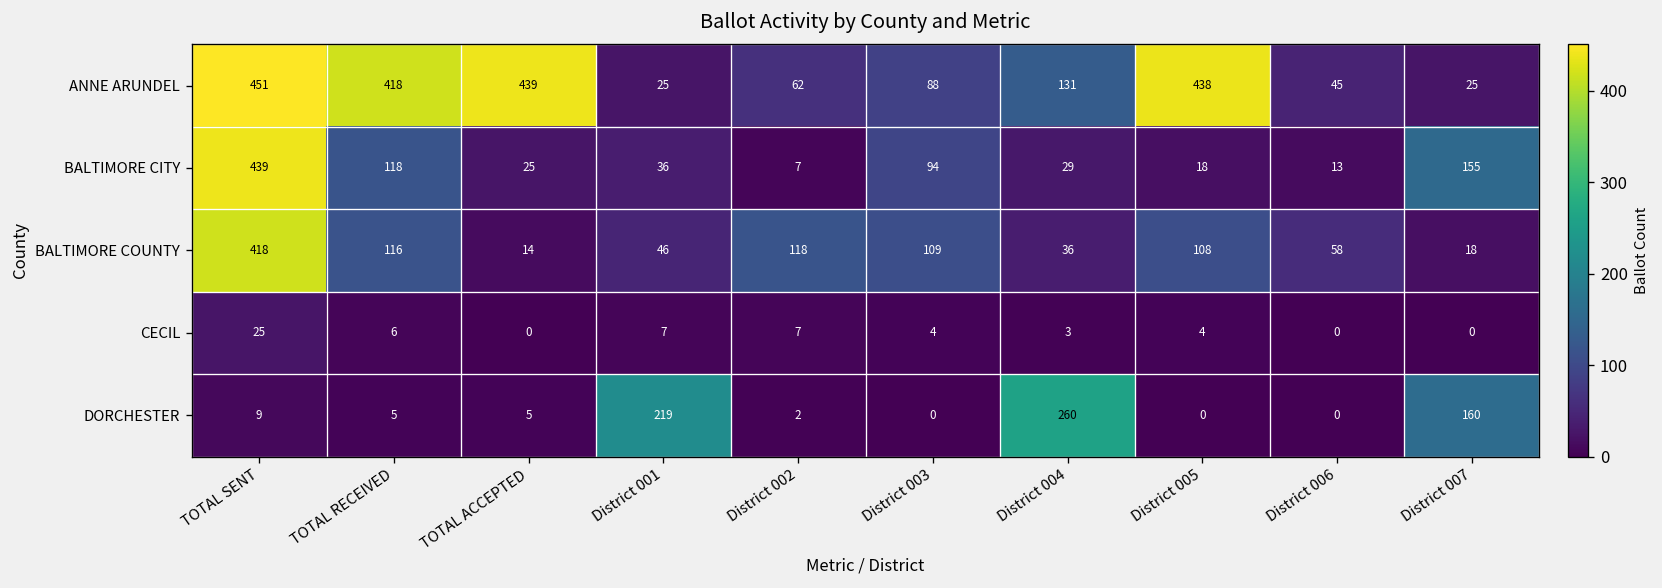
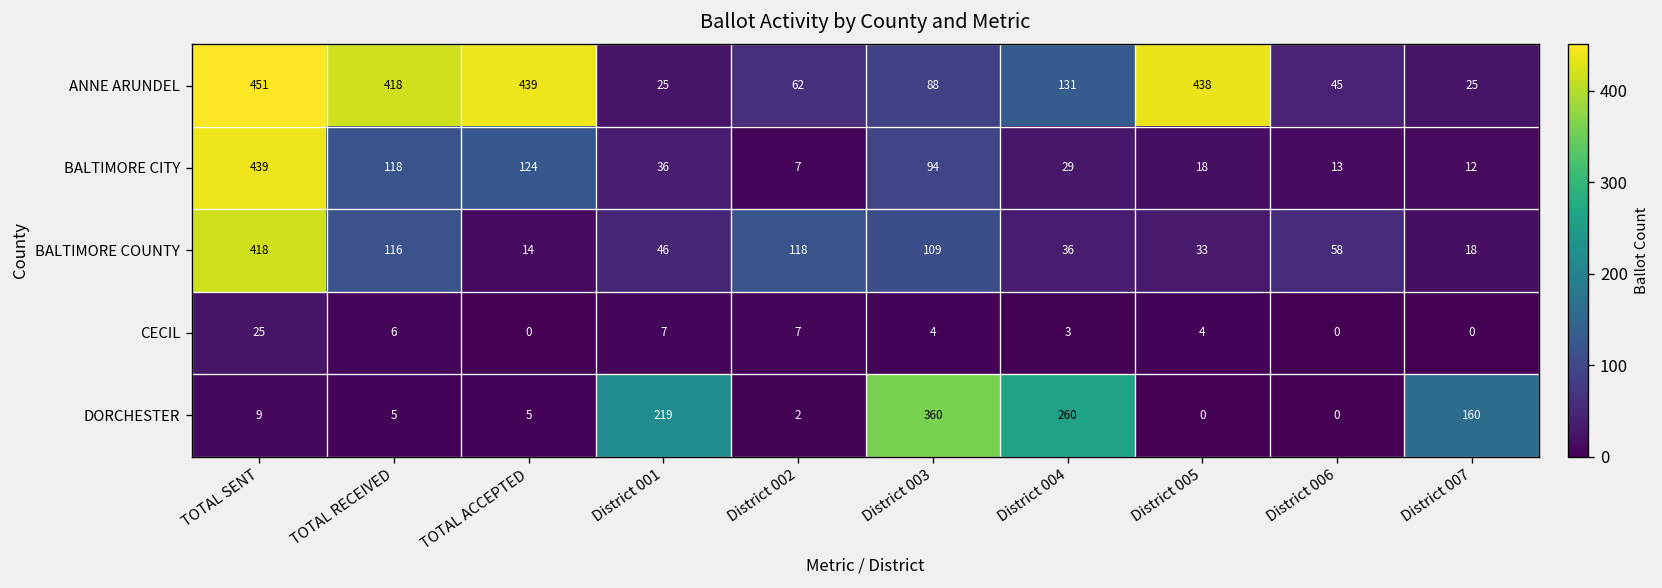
  {
    "ANNE ARUNDEL": {
      "TOTAL SENT": 451,
      "TOTAL RECEIVED": 418,
      "TOTAL ACCEPTED": 439,
      "District 001": 25,
      "District 002": 62,
      "District 003": 88,
      "District 004": 131,
      "District 005": 438,
      "District 006": 45,
      "District 007": 25
    },
    "BALTIMORE CITY": {
      "TOTAL SENT": 439,
      "TOTAL RECEIVED": 118,
-     "TOTAL ACCEPTED": 25,
+     "TOTAL ACCEPTED": 124,
      "District 001": 36,
      "District 002": 7,
      "District 003": 94,
      "District 004": 29,
      "District 005": 18,
      "District 006": 13,
-     "District 007": 155
+     "District 007": 12
    },
    "BALTIMORE COUNTY": {
      "TOTAL SENT": 418,
      "TOTAL RECEIVED": 116,
      "TOTAL ACCEPTED": 14,
      "District 001": 46,
      "District 002": 118,
      "District 003": 109,
      "District 004": 36,
-     "District 005": 108,
+     "District 005": 33,
      "District 006": 58,
      "District 007": 18
    },
    "CECIL": {
      "TOTAL SENT": 25,
      "TOTAL RECEIVED": 6,
      "TOTAL ACCEPTED": 0,
      "District 001": 7,
      "District 002": 7,
      "District 003": 4,
      "District 004": 3,
      "District 005": 4,
      "District 006": 0,
      "District 007": 0
    },
    "DORCHESTER": {
      "TOTAL SENT": 9,
      "TOTAL RECEIVED": 5,
      "TOTAL ACCEPTED": 5,
      "District 001": 219,
      "District 002": 2,
-     "District 003": 0,
+     "District 003": 360,
      "District 004": 260,
      "District 005": 0,
      "District 006": 0,
      "District 007": 160
    }
  }
